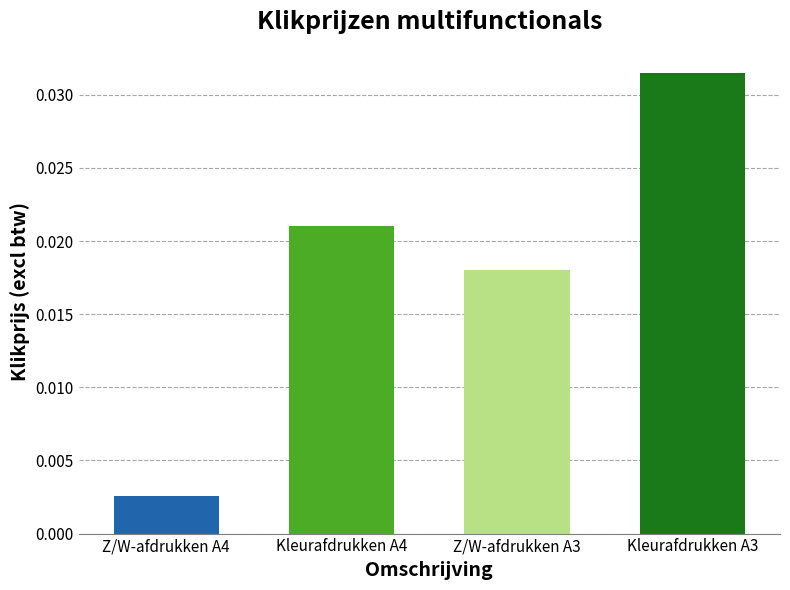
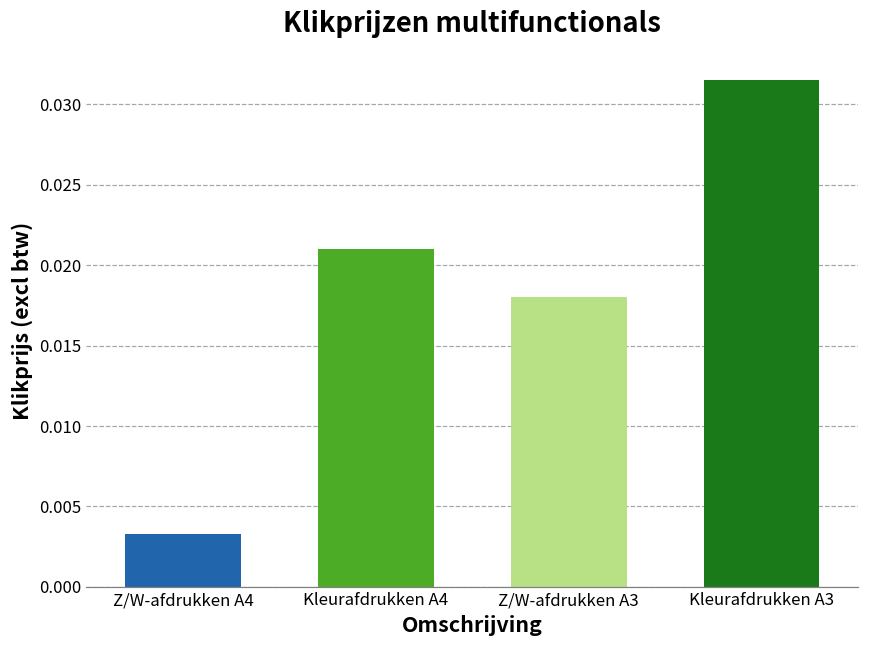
  {
-   "Z/W-afdrukken A4": 0.0026,
+   "Z/W-afdrukken A4": 0.0033,
    "Kleurafdrukken A4": 0.0210,
    "Z/W-afdrukken A3": 0.0180,
    "Kleurafdrukken A3": 0.0315
  }
